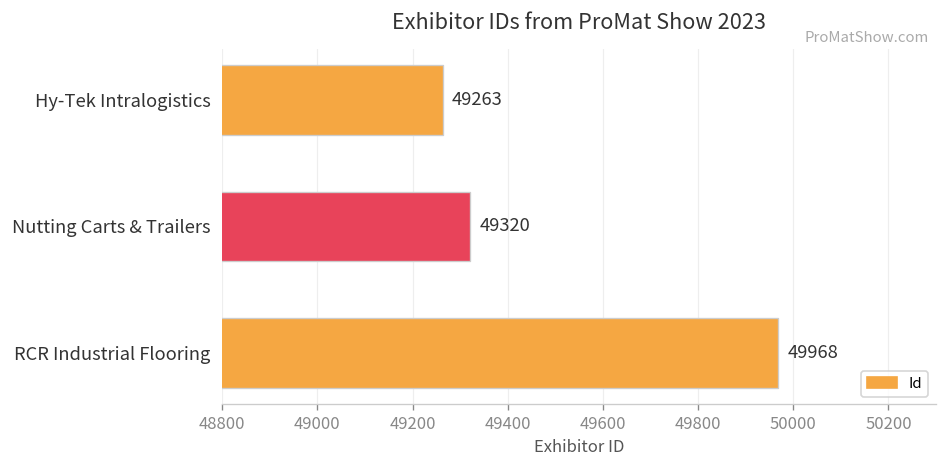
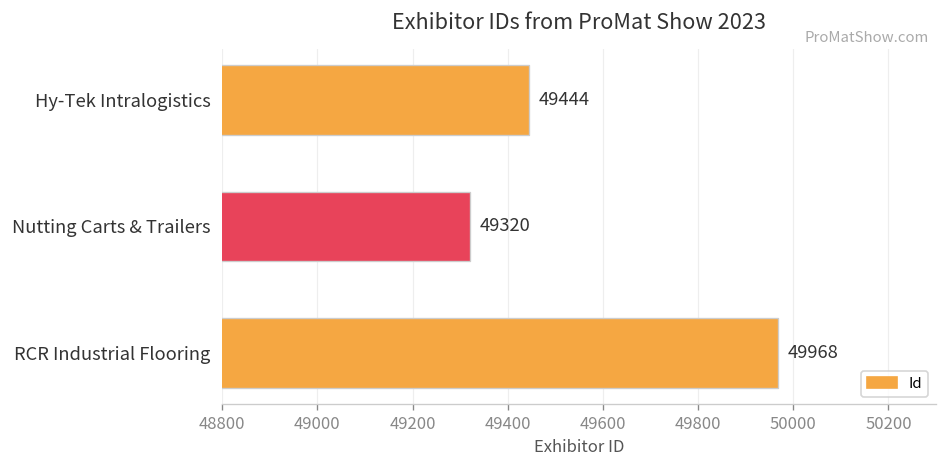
  {
-   "Hy-Tek Intralogistics": 49263,
+   "Hy-Tek Intralogistics": 49444,
    "Nutting Carts & Trailers": 49320,
    "RCR Industrial Flooring": 49968
  }
